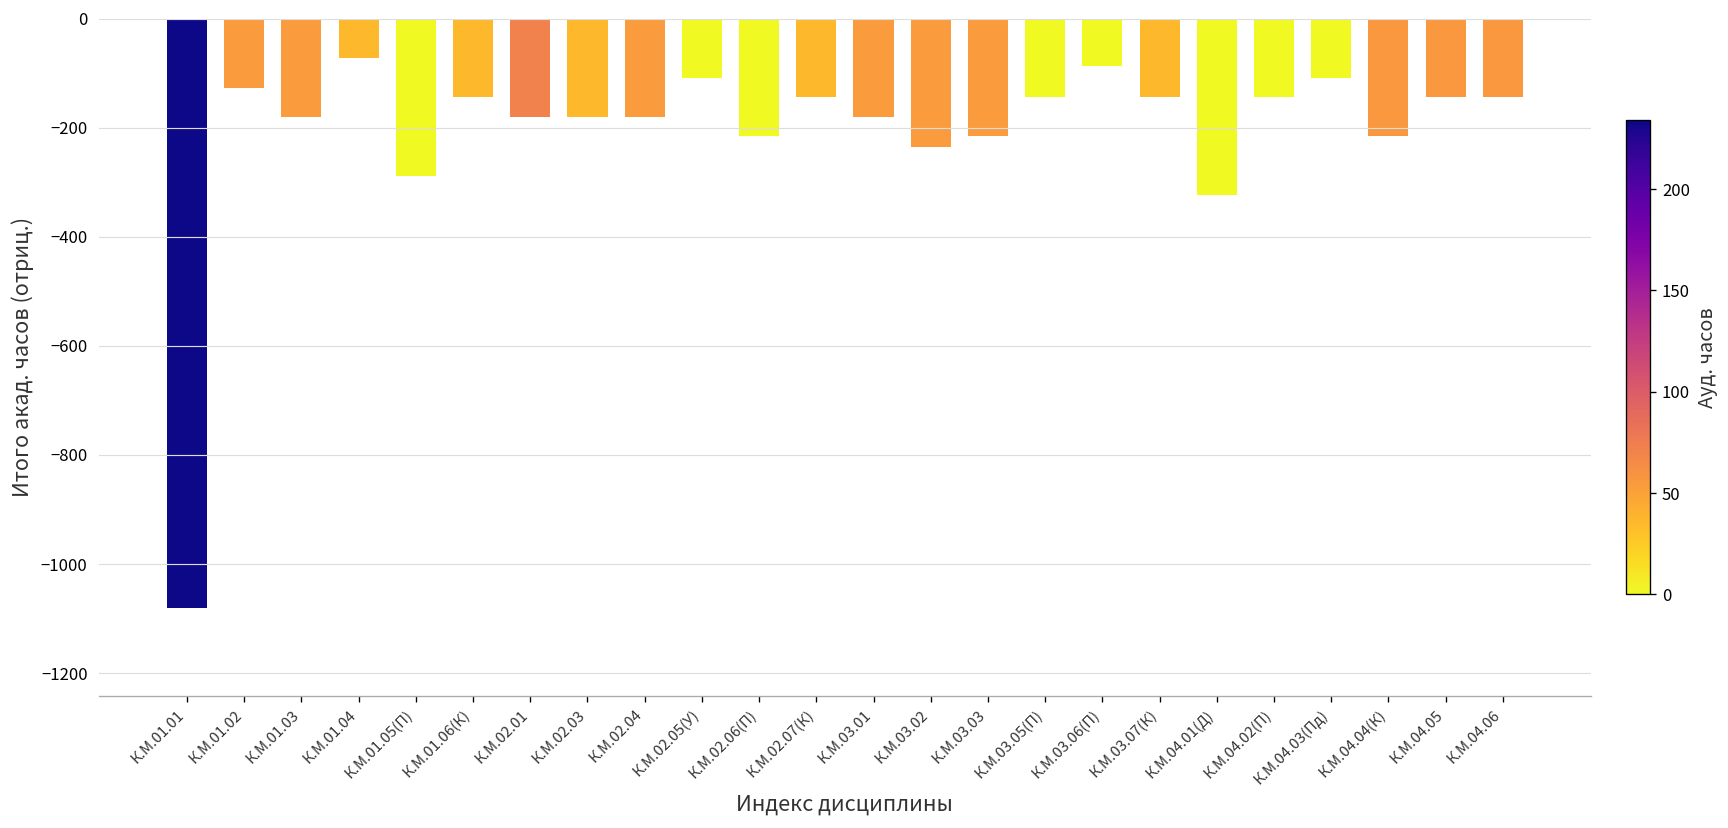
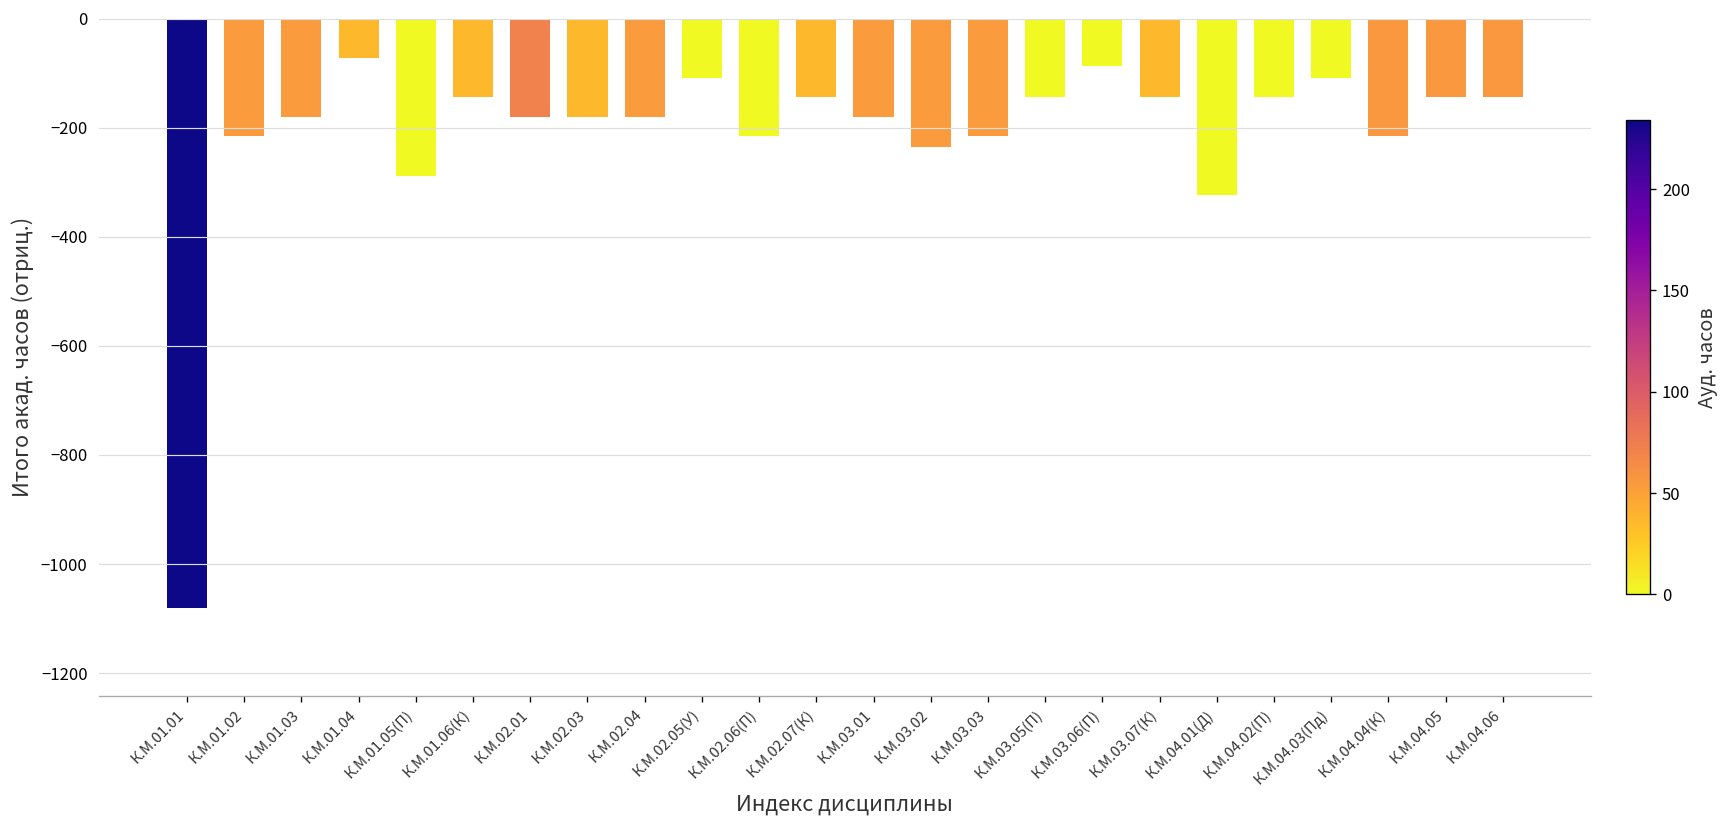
  {
    "К.М.01.01": -1080,
-   "К.М.01.02": -130,
+   "К.М.01.02": -220,
    "К.М.01.03": -180,
    "К.М.01.04": -70,
    "К.М.01.05(П)": -290,
    "К.М.01.06(К)": -140,
    "К.М.02.01": -180,
    "К.М.02.03": -180,
    "К.М.02.04": -180,
    "К.М.02.05(У)": -110,
    "К.М.02.06(П)": -220,
    "К.М.02.07(К)": -140,
    "К.М.03.01": -180,
    "К.М.03.02": -240,
    "К.М.03.03": -220,
    "К.М.03.05(П)": -140,
    "К.М.03.06(П)": -90,
    "К.М.03.07(К)": -140,
    "К.М.04.01(Д)": -320,
    "К.М.04.02(П)": -140,
    "К.М.04.03(Пд)": -110,
    "К.М.04.04(К)": -220,
    "К.М.04.05": -140,
    "К.М.04.06": -140
  }
